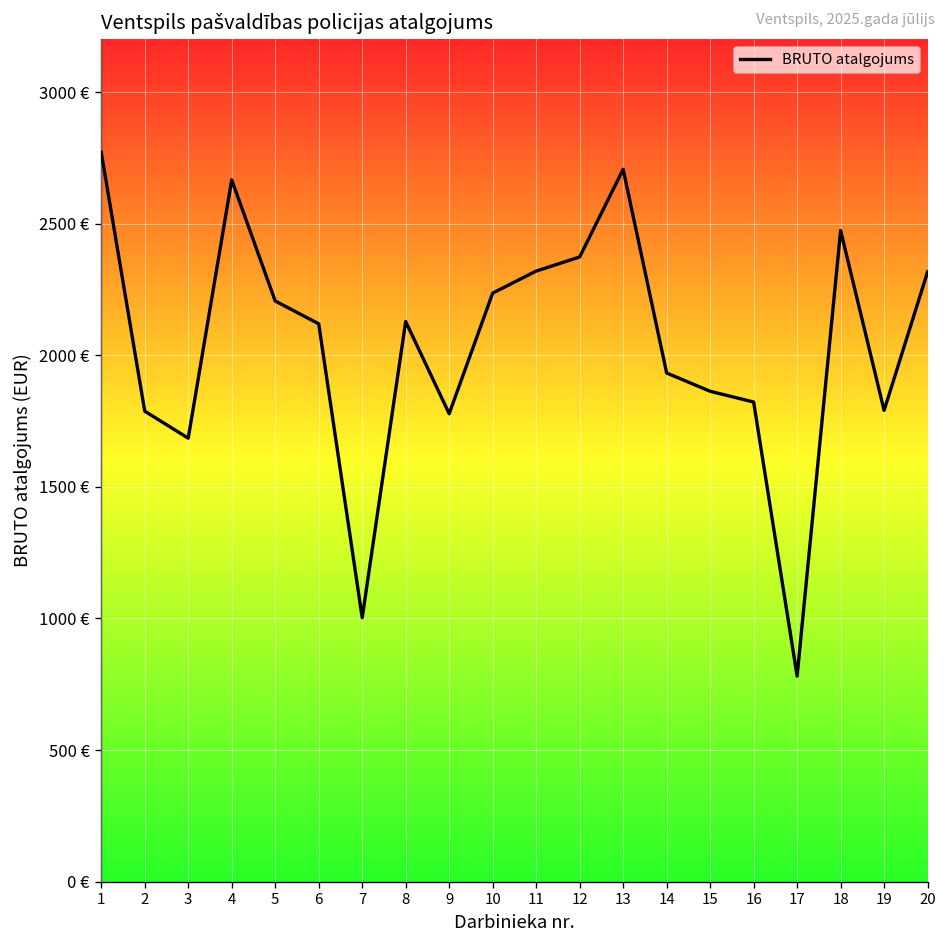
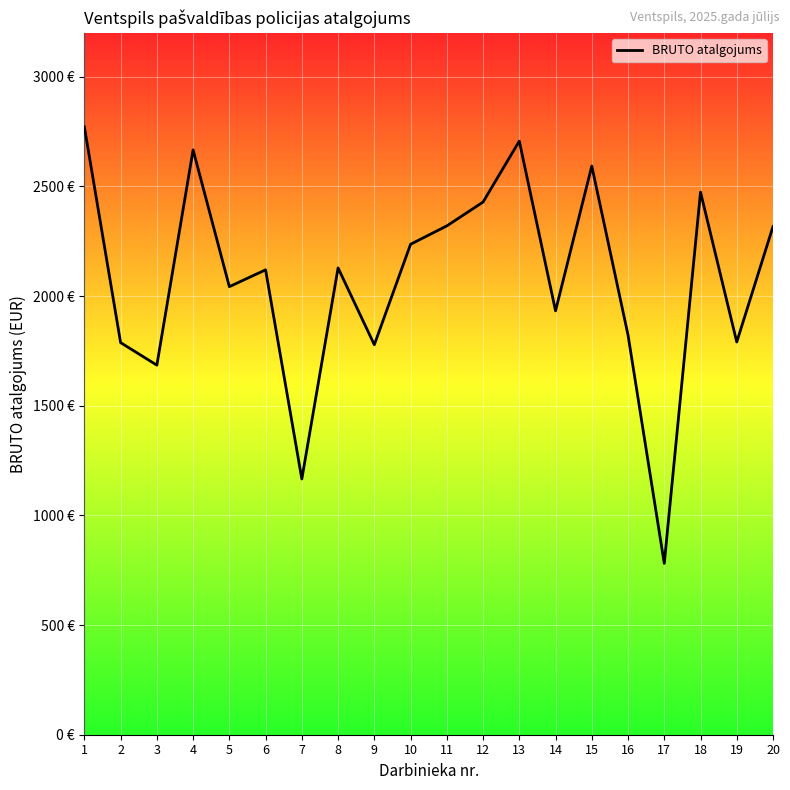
  {
    "1": "2770 €",
    "2": "1790 €",
    "3": "1680 €",
    "4": "2670 €",
-   "5": "2210 €",
+   "5": "2040 €",
    "6": "2120 €",
-   "7": "1000 €",
+   "7": "1170 €",
    "8": "2130 €",
    "9": "1780 €",
    "10": "2240 €",
    "11": "2320 €",
-   "12": "2370 €",
+   "12": "2430 €",
    "13": "2710 €",
    "14": "1930 €",
-   "15": "1860 €",
+   "15": "2590 €",
    "16": "1820 €",
    "17": "780 €",
    "18": "2470 €",
    "19": "1790 €",
    "20": "2320 €"
  }
